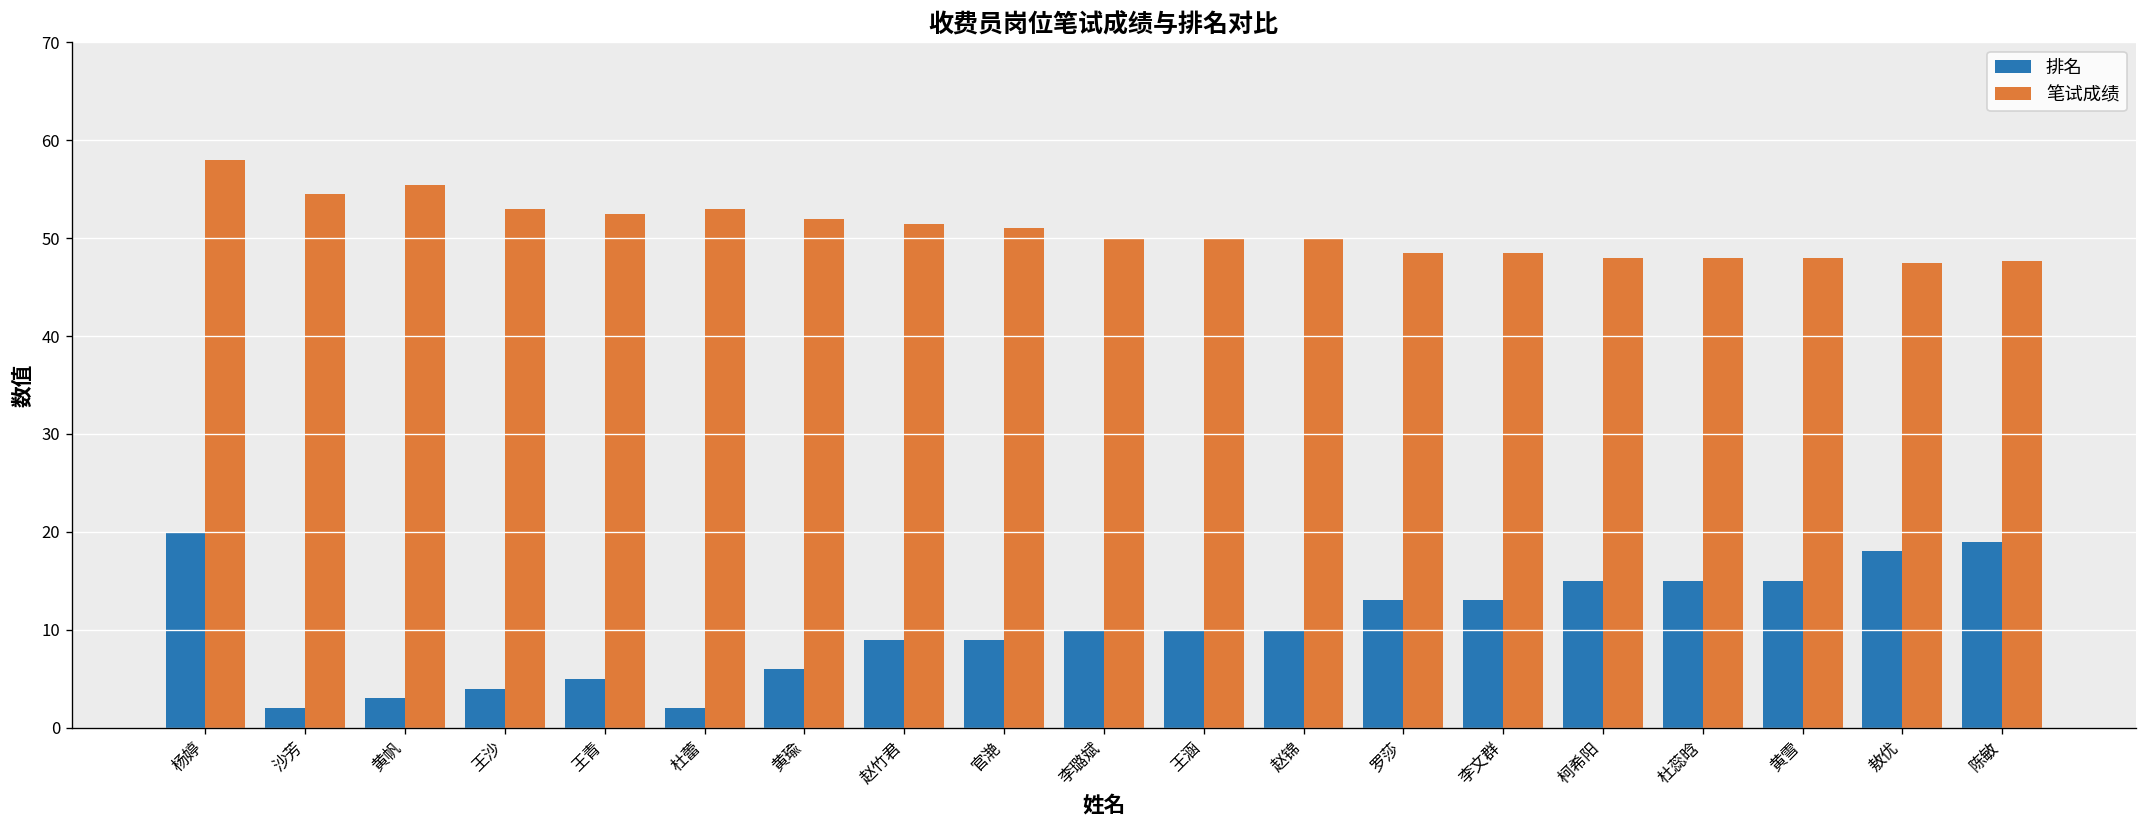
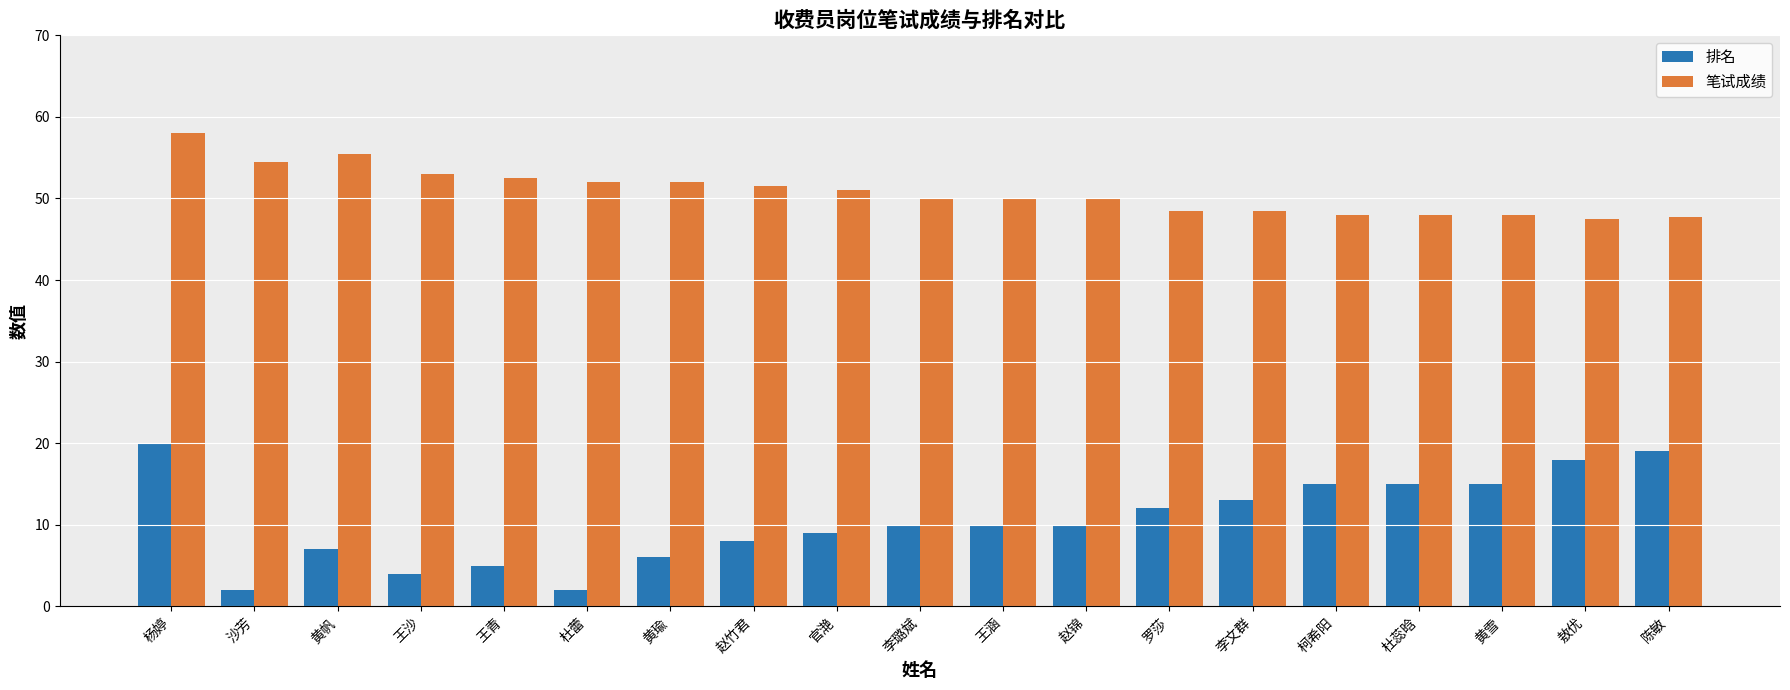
  {
    "排名": {
      "杨婷": 20,
      "沙芳": 2,
-     "黄帆": 3,
+     "黄帆": 7,
      "王沙": 4,
      "王青": 5,
      "杜蕾": 2,
      "黄瑜": 6,
-     "赵竹君": 9,
+     "赵竹君": 8,
      "官滟": 9,
      "李璐斌": 10,
      "王涵": 10,
      "赵锦": 10,
-     "罗莎": 13,
+     "罗莎": 12,
      "李文群": 13,
      "柯希阳": 15,
      "杜蕊晗": 15,
      "黄雪": 15,
      "敖优": 18,
      "陈敏": 19
    },
    "笔试成绩": {
      "杨婷": 58,
      "沙芳": 55,
      "黄帆": 55,
      "王沙": 53,
      "王青": 53,
-     "杜蕾": 53,
+     "杜蕾": 52,
      "黄瑜": 52,
      "赵竹君": 52,
      "官滟": 51,
      "李璐斌": 50,
      "王涵": 50,
      "赵锦": 50,
      "罗莎": 49,
      "李文群": 49,
      "柯希阳": 48,
      "杜蕊晗": 48,
      "黄雪": 48,
      "敖优": 48,
      "陈敏": 48
    }
  }
